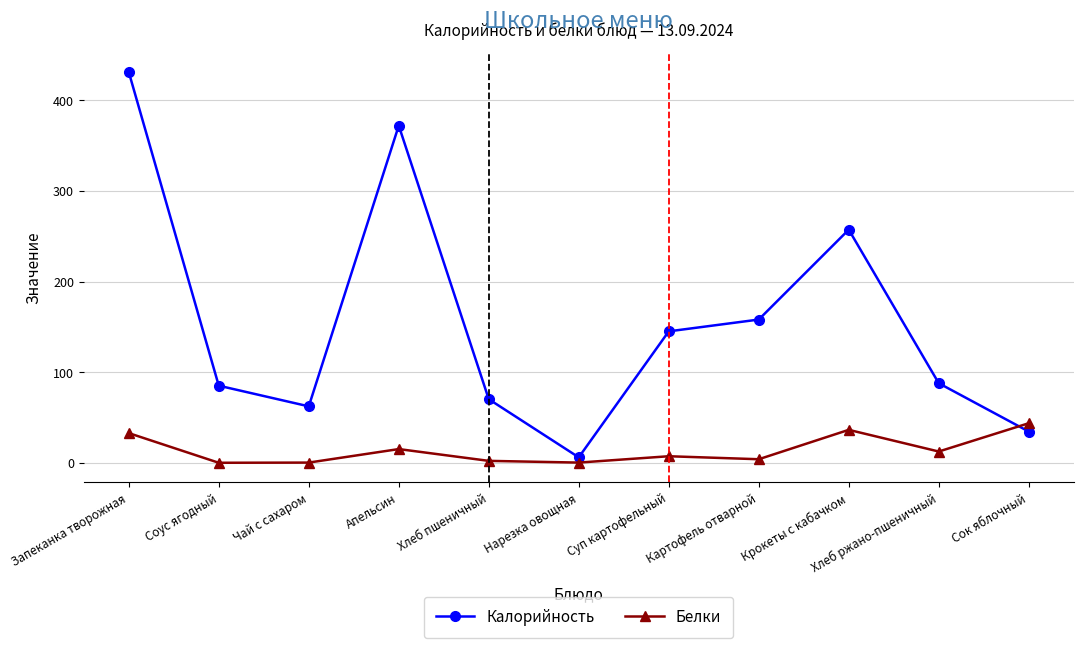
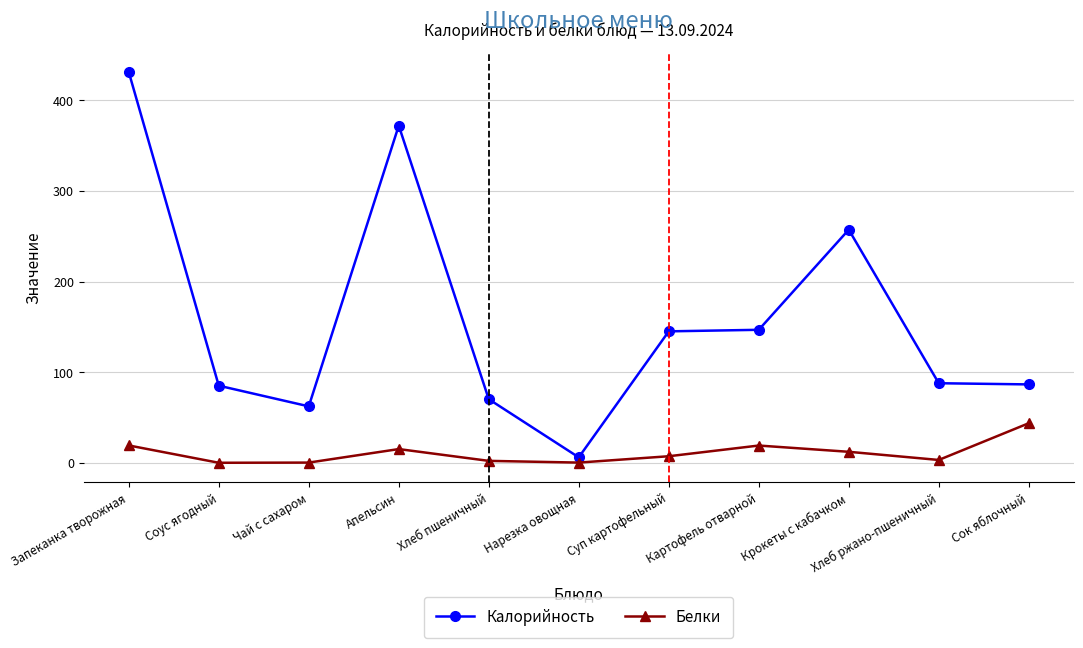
  {
    "Калорийность": {
      "Запеканка творожная": 430,
      "Соус ягодный": 90,
      "Чай с сахаром": 60,
      "Апельсин": 370,
      "Хлеб пшеничный": 70,
      "Нарезка овощная": 10,
      "Суп картофельный": 150,
-     "Картофель отварной": 160,
+     "Картофель отварной": 150,
      "Крокеты с кабачком": 260,
      "Хлеб ржано-пшеничный": 90,
-     "Сок яблочный": 30
+     "Сок яблочный": 90
    },
    "Белки": {
-     "Запеканка творожная": 30,
+     "Запеканка творожная": 20,
      "Соус ягодный": 0,
      "Чай с сахаром": 0,
      "Апельсин": 20,
      "Хлеб пшеничный": 0,
      "Нарезка овощная": 0,
      "Суп картофельный": 10,
-     "Картофель отварной": 0,
-     "Крокеты с кабачком": 40,
-     "Хлеб ржано-пшеничный": 10,
+     "Картофель отварной": 20,
+     "Крокеты с кабачком": 10,
+     "Хлеб ржано-пшеничный": 0,
      "Сок яблочный": 40
    }
  }
